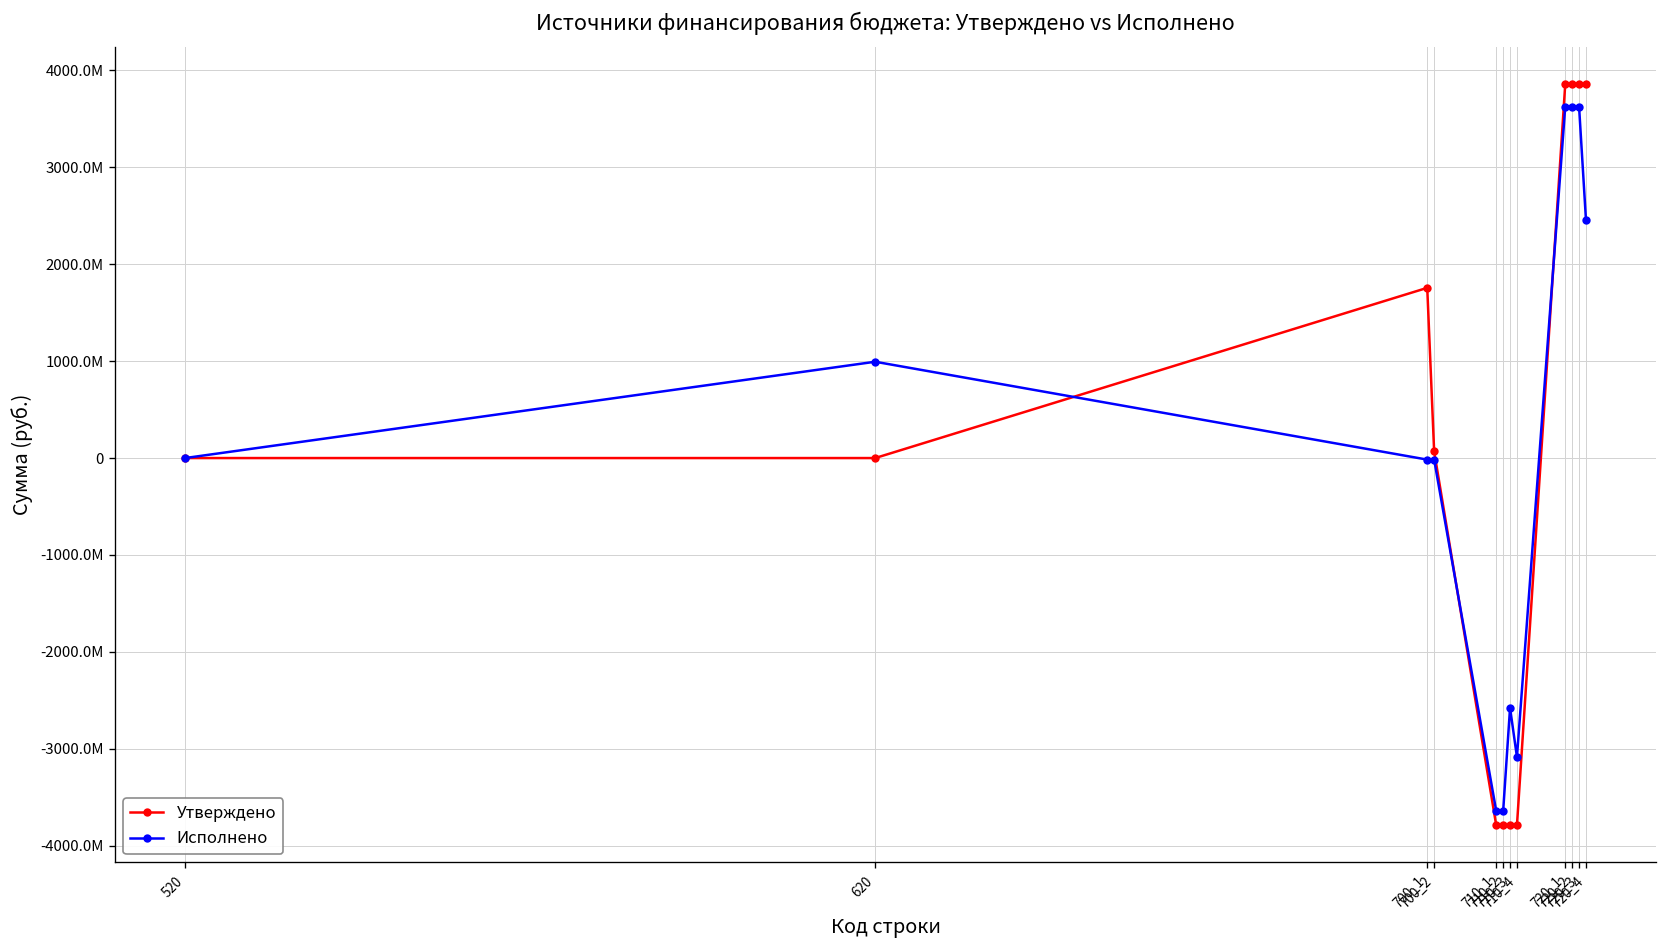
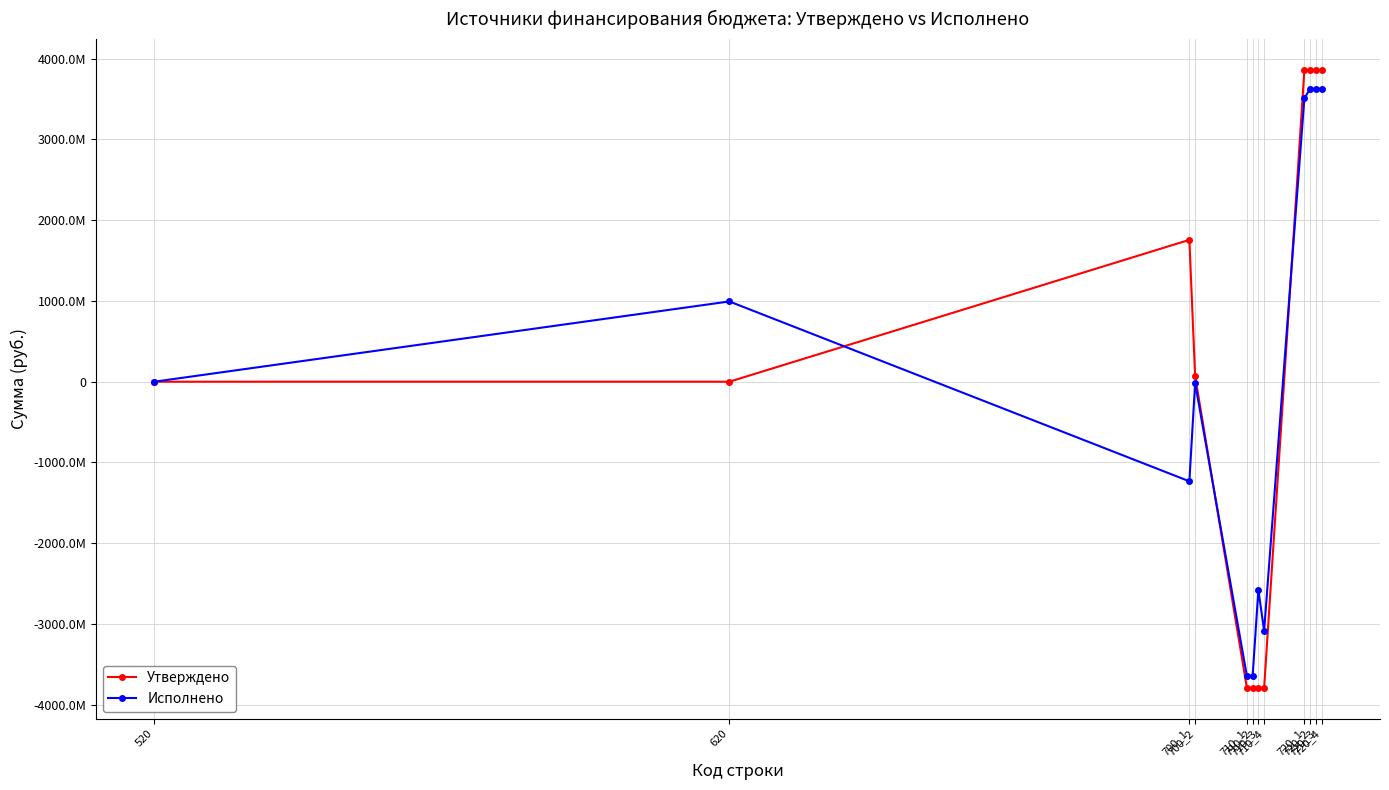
  {
    "Утверждено": {
      "620": 0,
      "700_1": 1800000000,
      "700_2": 100000000,
      "710_1": -3800000000,
      "710_2": -3800000000,
      "710_3": -3800000000,
      "710_4": -3800000000,
      "720_1": 3900000000,
      "720_2": 3900000000,
      "720_3": 3900000000,
      "720_4": 3900000000
    },
    "Исполнено": {
      "620": 1000000000,
-     "700_1": 0,
+     "700_1": -1200000000,
      "700_2": 0,
      "710_1": -3600000000,
      "710_2": -3600000000,
      "710_3": -2600000000,
      "710_4": -3100000000,
-     "720_1": 3600000000,
+     "720_1": 3500000000,
      "720_2": 3600000000,
      "720_3": 3600000000,
-     "720_4": 2500000000
+     "720_4": 3600000000
    }
  }
